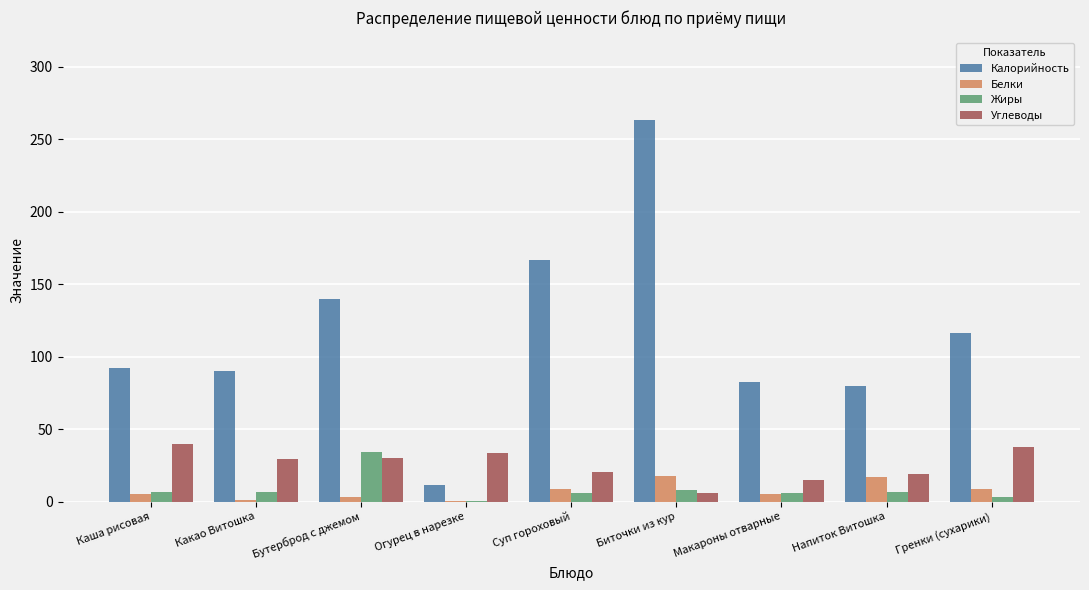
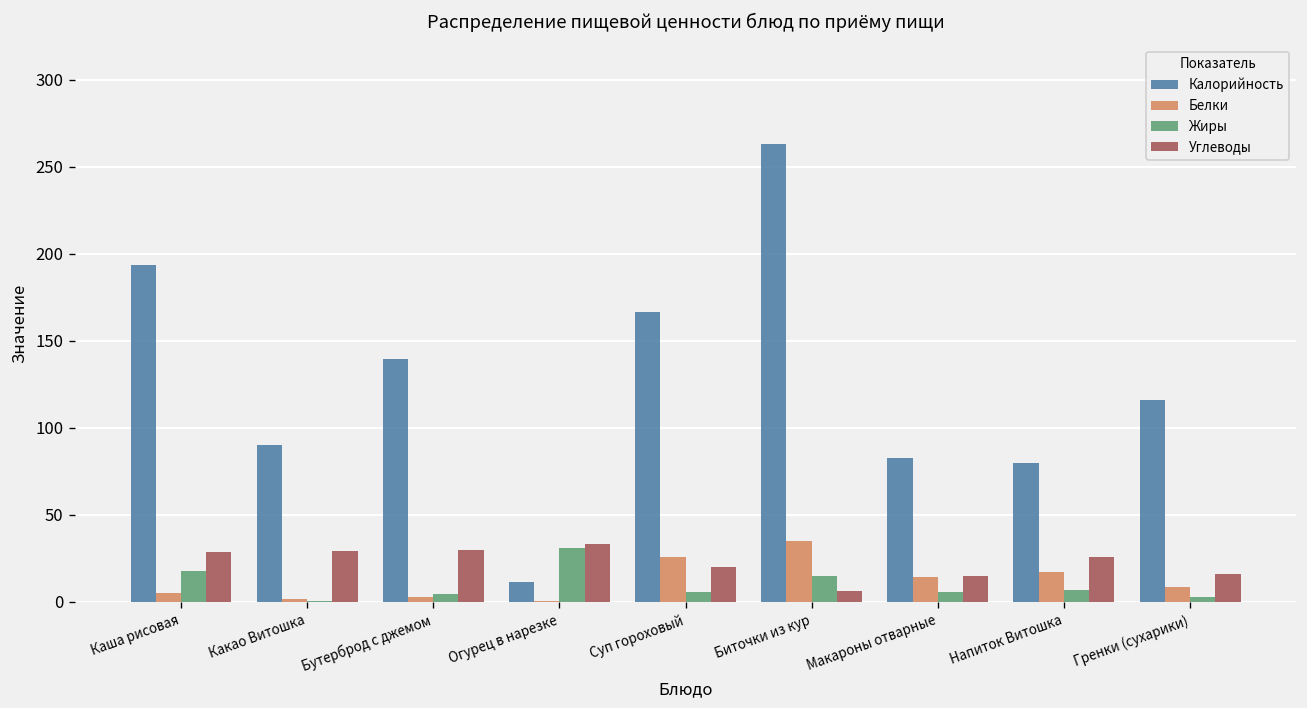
  {
    "Калорийность": {
-     "Каша рисовая": 92,
+     "Каша рисовая": 194,
      "Какао Витошка": 90,
      "Бутерброд с джемом": 140,
      "Огурец в нарезке": 11,
      "Суп гороховый": 166,
      "Биточки из кур": 263,
      "Макароны отварные": 82,
      "Напиток Витошка": 80,
      "Гренки (сухарики)": 116
    },
    "Белки": {
      "Каша рисовая": 5,
      "Бутерброд с джемом": 3,
-     "Суп гороховый": 8,
-     "Биточки из кур": 18,
-     "Макароны отварные": 5,
+     "Суп гороховый": 26,
+     "Биточки из кур": 35,
+     "Макароны отварные": 14,
      "Напиток Витошка": 17,
      "Гренки (сухарики)": 9
    },
    "Жиры": {
-     "Каша рисовая": 7,
-     "Какао Витошка": 7,
-     "Бутерброд с джемом": 34,
-     "Огурец в нарезке": 0,
+     "Каша рисовая": 18,
+     "Какао Витошка": 1,
+     "Бутерброд с джемом": 5,
+     "Огурец в нарезке": 31,
      "Суп гороховый": 6,
-     "Биточки из кур": 8,
+     "Биточки из кур": 15,
      "Макароны отварные": 6,
      "Напиток Витошка": 7,
      "Гренки (сухарики)": 3
    },
    "Углеводы": {
-     "Каша рисовая": 39,
+     "Каша рисовая": 28,
      "Какао Витошка": 29,
      "Бутерброд с джемом": 30,
      "Огурец в нарезке": 34,
      "Суп гороховый": 20,
      "Биточки из кур": 6,
      "Макароны отварные": 15,
-     "Напиток Витошка": 19,
-     "Гренки (сухарики)": 37
+     "Напиток Витошка": 26,
+     "Гренки (сухарики)": 16
    }
  }
